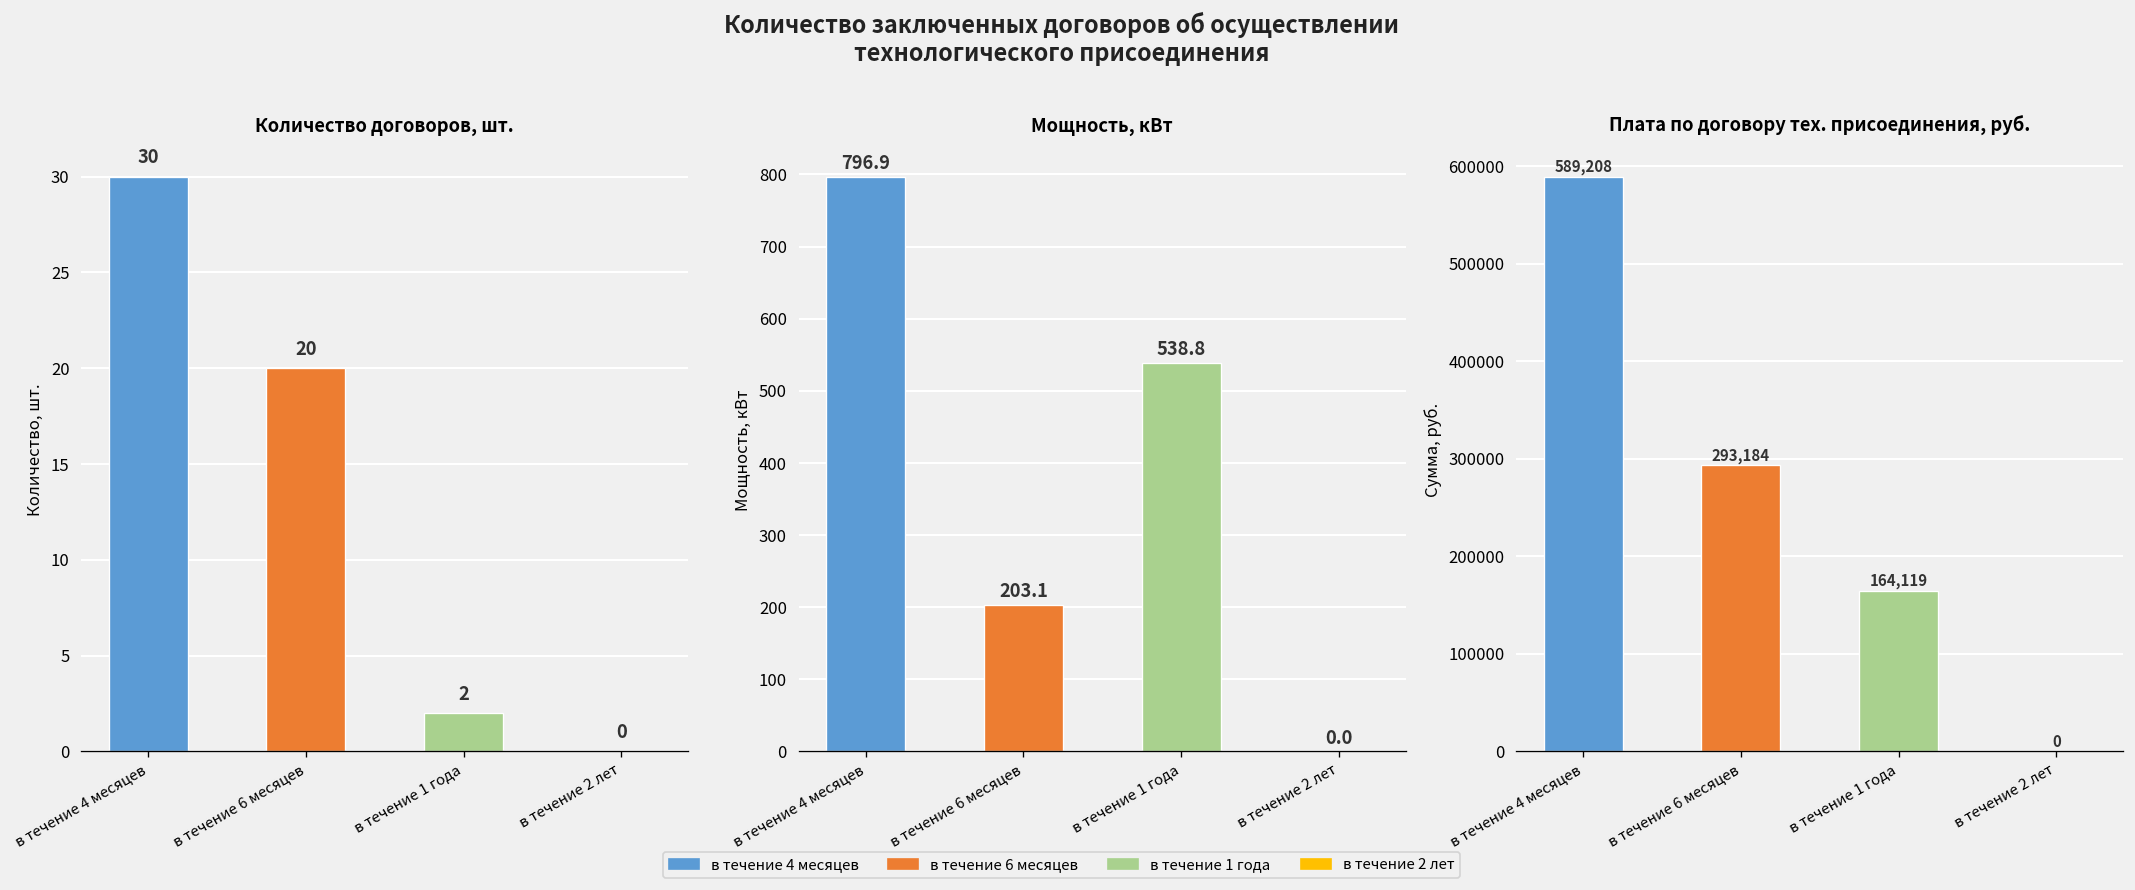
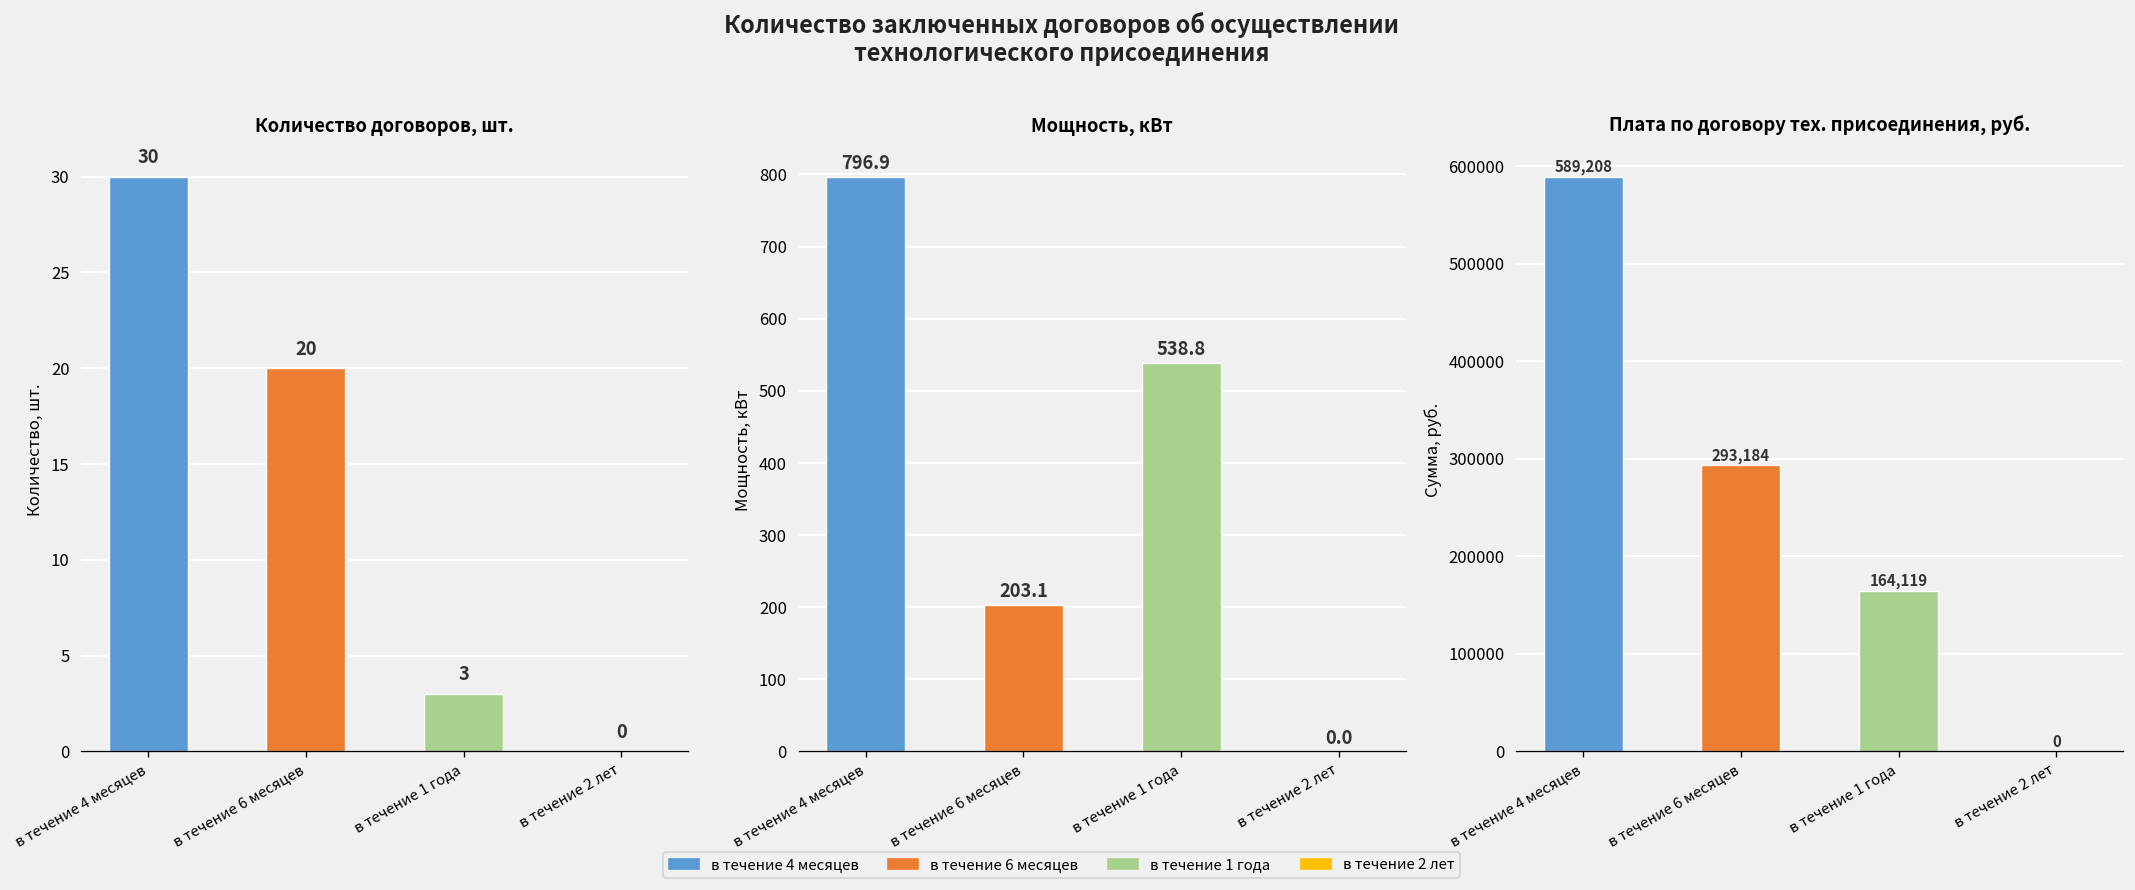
  {
    "Количество договоров, шт.": {
      "в течение 4 месяцев": "30",
      "в течение 6 месяцев": "20",
-     "в течение 1 года": "2",
+     "в течение 1 года": "3",
      "в течение 2 лет": "0"
    },
    "Мощность, кВт": {
      "в течение 4 месяцев": "796.9",
      "в течение 6 месяцев": "203.1",
      "в течение 1 года": "538.8",
      "в течение 2 лет": "0.0"
    },
    "Плата по договору тех. присоединения, руб.": {
      "в течение 4 месяцев": "589,208",
      "в течение 6 месяцев": "293,184",
      "в течение 1 года": "164,119",
      "в течение 2 лет": "0"
    }
  }
